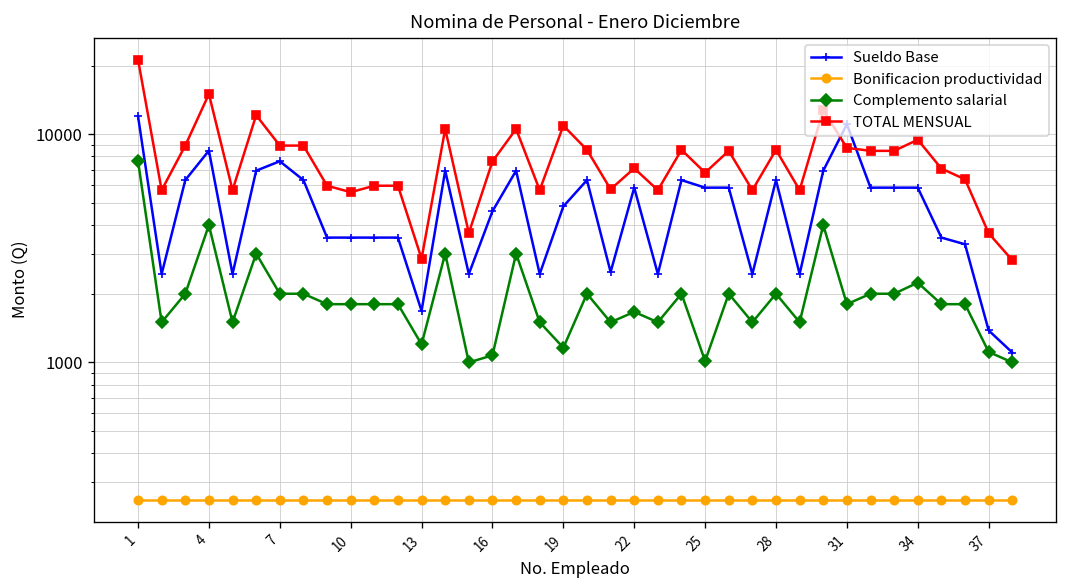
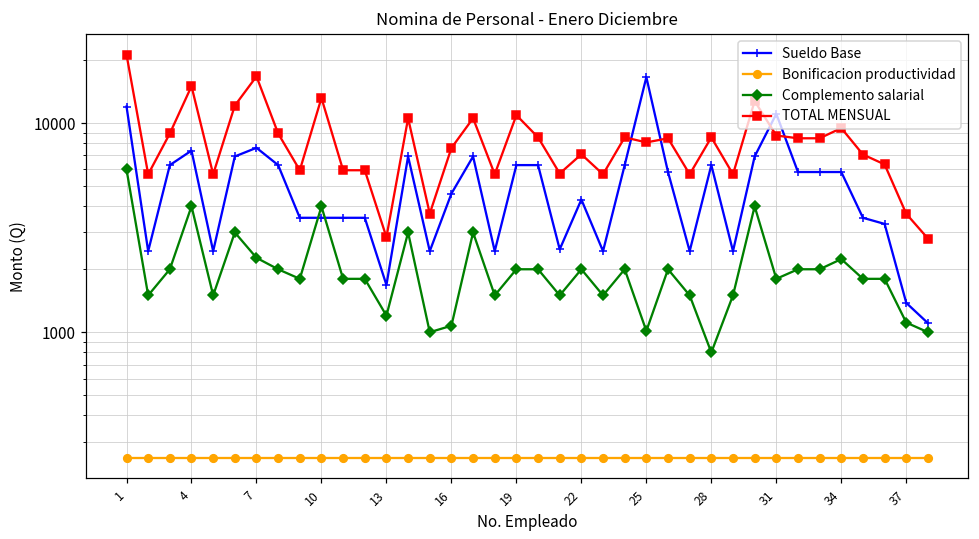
  {
    "Sueldo Base": {
      "1": 12000,
-     "4": 8000,
+     "4": 7400,
      "7": 7600,
      "10": 3500,
      "13": 1700,
      "16": 4600,
-     "19": 4800,
-     "22": 5800,
-     "25": 5800,
+     "19": 6300,
+     "22": 4300,
+     "25": 17000,
      "28": 6300,
      "34": 5800,
      "37": 1400
    },
    "Bonificacion productividad": {
      "1": 250,
      "4": 250,
      "7": 250,
      "10": 250,
      "13": 250,
      "16": 250,
      "19": 250,
      "22": 250,
      "25": 250,
      "28": 250,
      "31": 250,
      "34": 250,
      "37": 250
    },
    "Complemento salarial": {
-     "1": 7600,
+     "1": 6000,
      "4": 4000,
-     "7": 2000,
-     "10": 1800,
+     "7": 2300,
+     "10": 4000,
      "13": 1200,
      "16": 1100,
-     "19": 1200,
-     "22": 1700,
+     "19": 2000,
+     "22": 2000,
      "25": 1000,
-     "28": 2000,
+     "28": 800,
      "31": 1800,
      "34": 2200,
      "37": 1100
    },
    "TOTAL MENSUAL": {
      "1": 21000,
      "4": 15000,
-     "7": 9000,
-     "10": 5600,
+     "7": 17000,
+     "10": 13000,
      "13": 2800,
      "16": 7600,
      "19": 11000,
      "22": 7100,
-     "25": 6800,
+     "25": 8100,
      "28": 9000,
      "31": 9000,
      "37": 3700
    }
  }
